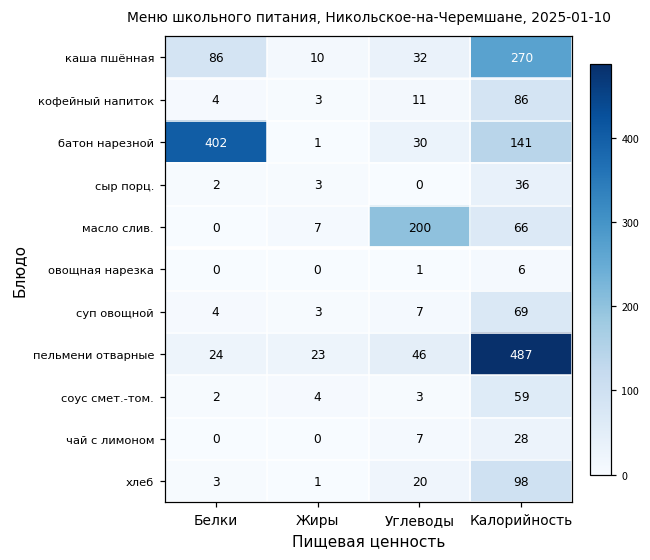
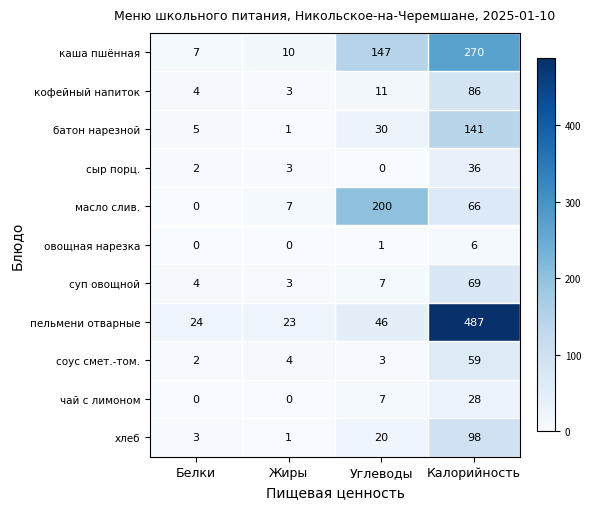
  {
    "каша пшённая": {
-     "Белки": 86,
+     "Белки": 7,
      "Жиры": 10,
-     "Углеводы": 32,
+     "Углеводы": 147,
      "Калорийность": 270
    },
    "кофейный напиток": {
      "Белки": 4,
      "Жиры": 3,
      "Углеводы": 11,
      "Калорийность": 86
    },
    "батон нарезной": {
-     "Белки": 402,
+     "Белки": 5,
      "Жиры": 1,
      "Углеводы": 30,
      "Калорийность": 141
    },
    "сыр порц.": {
      "Белки": 2,
      "Жиры": 3,
      "Углеводы": 0,
      "Калорийность": 36
    },
    "масло слив.": {
      "Белки": 0,
      "Жиры": 7,
      "Углеводы": 200,
      "Калорийность": 66
    },
    "овощная нарезка": {
      "Белки": 0,
      "Жиры": 0,
      "Углеводы": 1,
      "Калорийность": 6
    },
    "суп овощной": {
      "Белки": 4,
      "Жиры": 3,
      "Углеводы": 7,
      "Калорийность": 69
    },
    "пельмени отварные": {
      "Белки": 24,
      "Жиры": 23,
      "Углеводы": 46,
      "Калорийность": 487
    },
    "соус смет.-том.": {
      "Белки": 2,
      "Жиры": 4,
      "Углеводы": 3,
      "Калорийность": 59
    },
    "чай с лимоном": {
      "Белки": 0,
      "Жиры": 0,
      "Углеводы": 7,
      "Калорийность": 28
    },
    "хлеб": {
      "Белки": 3,
      "Жиры": 1,
      "Углеводы": 20,
      "Калорийность": 98
    }
  }
